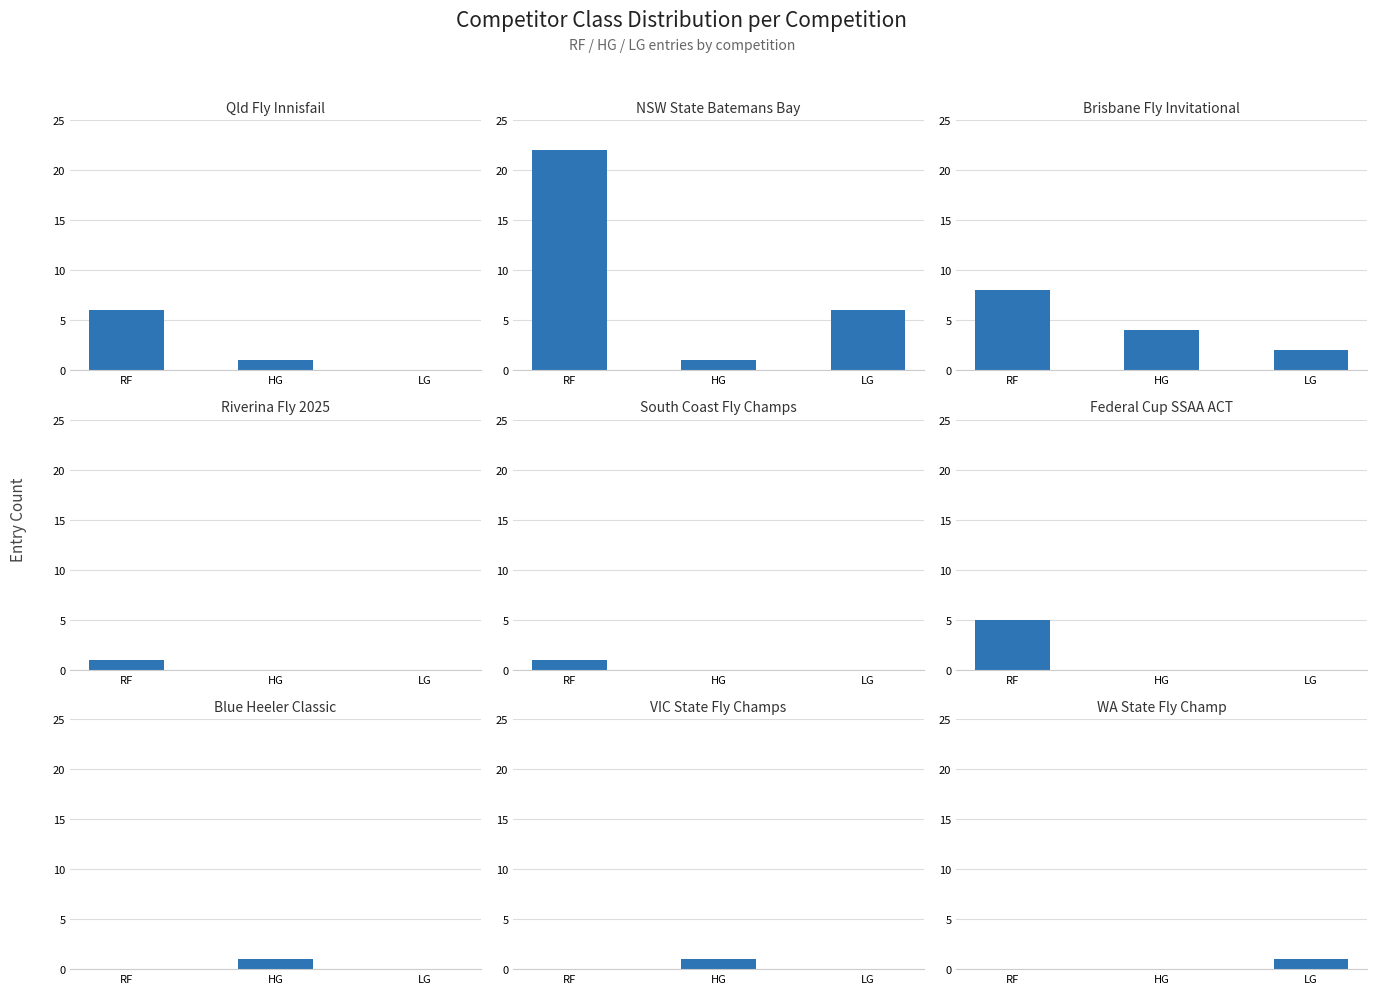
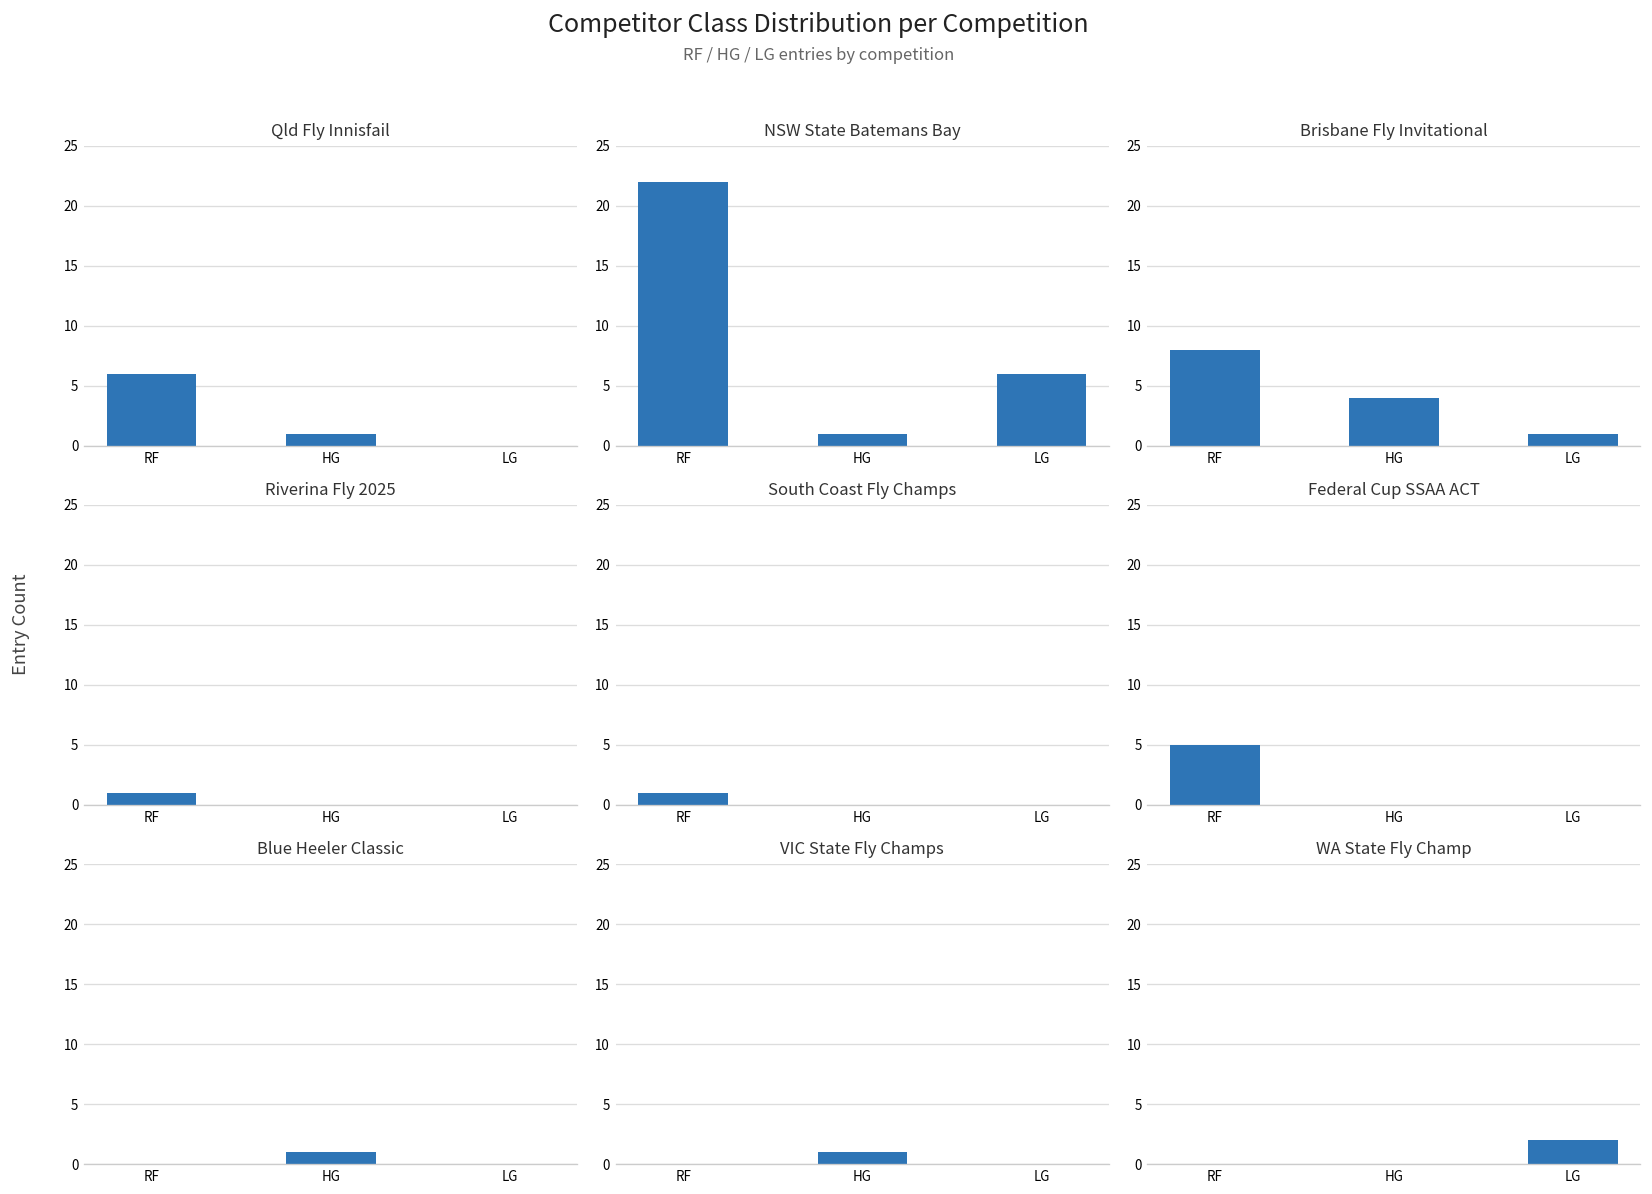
  {
    "Qld Fly Innisfail": {
      "RF": 6.0,
      "HG": 1.0,
      "LG": 0.0
    },
    "NSW State Batemans Bay": {
      "RF": 22.0,
      "HG": 1.0,
      "LG": 6.0
    },
    "Brisbane Fly Invitational": {
      "RF": 8,
      "HG": 4,
-     "LG": 2
+     "LG": 1
    },
    "Riverina Fly 2025": {
      "RF": 1.0,
      "HG": 0.0,
      "LG": 0.0
    },
    "South Coast Fly Champs": {
      "RF": 1.0,
      "HG": 0.0,
      "LG": 0.0
    },
    "Federal Cup SSAA ACT": {
      "RF": 5.0,
      "HG": 0.0,
      "LG": 0.0
    },
    "Blue Heeler Classic": {
      "RF": 0.0,
      "HG": 1.0,
      "LG": 0.0
    },
    "VIC State Fly Champs": {
      "RF": 0.0,
      "HG": 1.0,
      "LG": 0.0
    },
    "WA State Fly Champ": {
      "RF": 0,
      "HG": 0,
-     "LG": 1
+     "LG": 2
    }
  }
